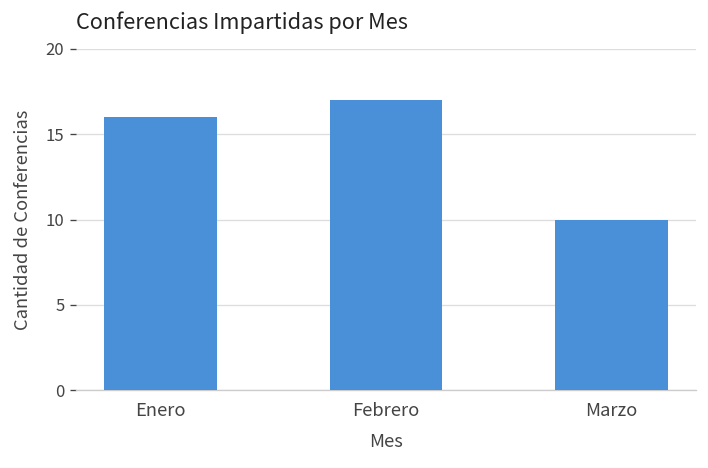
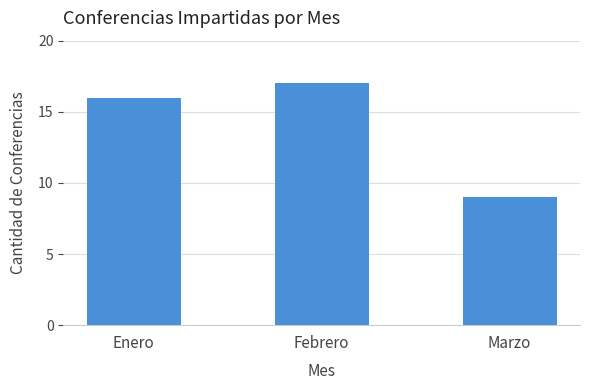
  {
    "Enero": 16,
    "Febrero": 17,
-   "Marzo": 10
+   "Marzo": 9
  }
